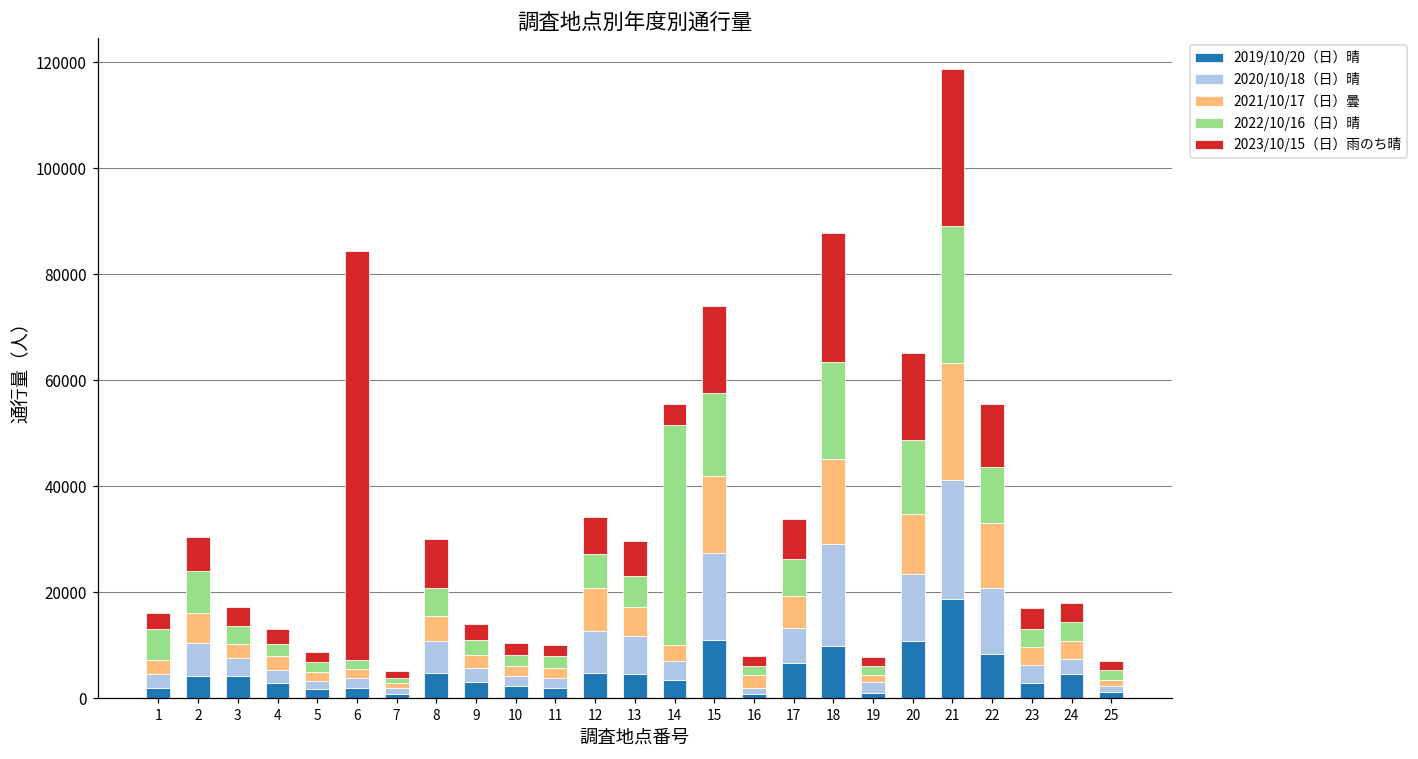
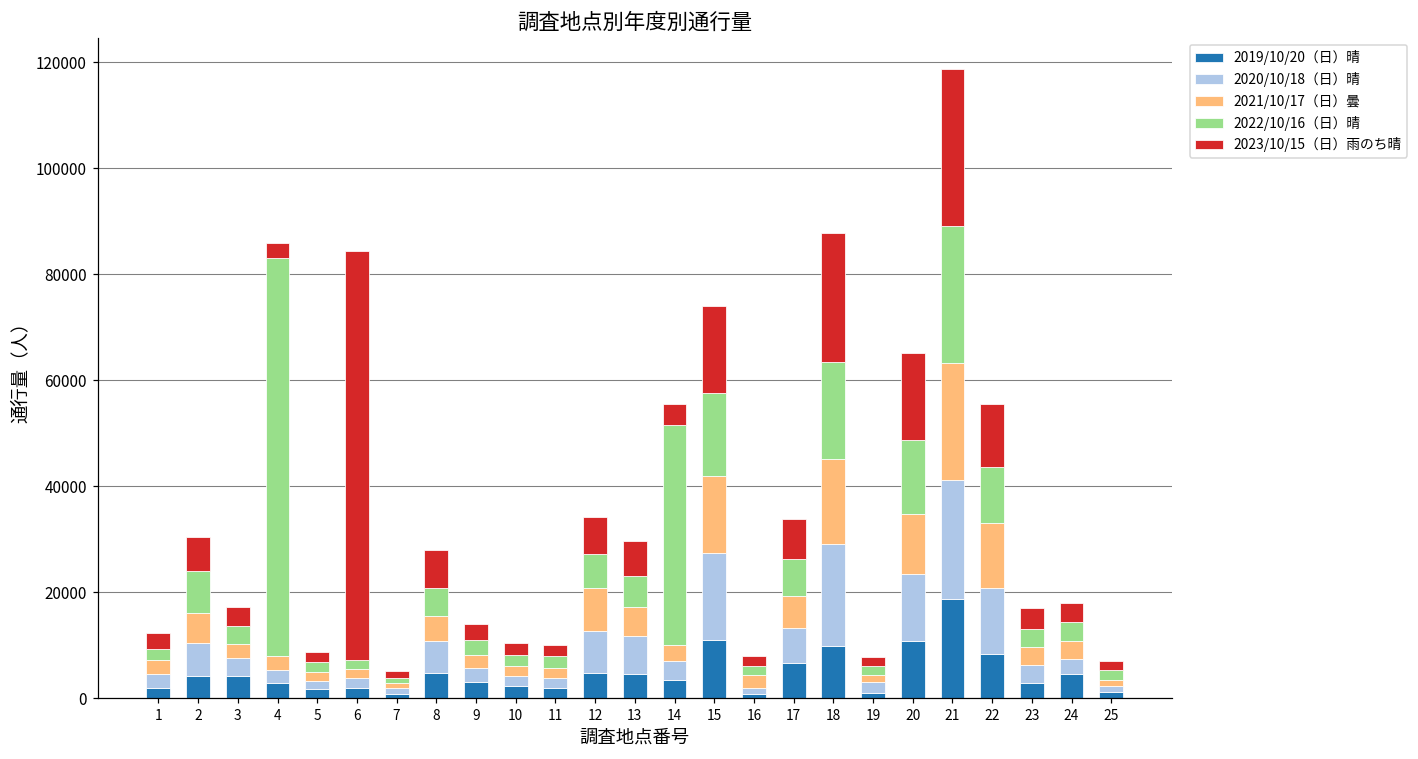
  {
    "2019/10/20（日）晴": {
      "1": 2000,
      "2": 4000,
      "3": 4000,
      "4": 3000,
      "5": 2000,
      "6": 2000,
      "7": 1000,
      "8": 5000,
      "9": 3000,
      "10": 2000,
      "11": 2000,
      "12": 5000,
      "13": 5000,
      "14": 3000,
      "15": 11000,
      "16": 1000,
      "17": 7000,
      "18": 10000,
      "19": 1000,
      "20": 11000,
      "21": 19000,
      "22": 8000,
      "23": 3000,
      "24": 4000,
      "25": 1000
    },
    "2020/10/18（日）晴": {
      "1": 3000,
      "2": 6000,
      "3": 3000,
      "4": 3000,
      "5": 2000,
      "6": 2000,
      "7": 1000,
      "8": 6000,
      "9": 3000,
      "10": 2000,
      "11": 2000,
      "12": 8000,
      "13": 7000,
      "14": 4000,
      "15": 16000,
      "16": 1000,
      "17": 7000,
      "18": 19000,
      "19": 2000,
      "20": 13000,
      "21": 22000,
      "22": 13000,
      "23": 3000,
      "24": 3000,
      "25": 1000
    },
    "2021/10/17（日）曇": {
      "1": 3000,
      "2": 6000,
      "3": 3000,
      "4": 2000,
      "5": 2000,
      "6": 2000,
      "7": 1000,
      "8": 5000,
      "9": 2000,
      "10": 2000,
      "11": 2000,
      "12": 8000,
      "13": 6000,
      "14": 3000,
      "15": 15000,
      "16": 2000,
      "17": 6000,
      "18": 16000,
      "19": 1000,
      "20": 11000,
      "21": 22000,
      "22": 12000,
      "23": 3000,
      "24": 3000,
      "25": 1000
    },
    "2022/10/16（日）晴": {
-     "1": 6000,
+     "1": 2000,
      "2": 8000,
      "3": 3000,
-     "4": 2000,
+     "4": 75000,
      "5": 2000,
      "6": 2000,
      "7": 1000,
      "8": 5000,
      "9": 3000,
      "10": 2000,
      "11": 2000,
      "12": 6000,
      "13": 6000,
      "14": 41000,
      "15": 16000,
      "16": 2000,
      "17": 7000,
      "18": 18000,
      "19": 2000,
      "20": 14000,
      "21": 26000,
      "22": 11000,
      "23": 3000,
      "24": 4000,
      "25": 2000
    },
    "2023/10/15（日）雨のち晴": {
      "1": 3000,
      "2": 7000,
      "3": 4000,
      "4": 3000,
      "5": 2000,
      "6": 77000,
      "7": 1000,
-     "8": 9000,
+     "8": 7000,
      "9": 3000,
      "10": 2000,
      "11": 2000,
      "12": 7000,
      "13": 7000,
      "14": 4000,
      "15": 16000,
      "16": 2000,
      "17": 7000,
      "18": 24000,
      "19": 2000,
      "20": 16000,
      "21": 30000,
      "22": 12000,
      "23": 4000,
      "24": 4000,
      "25": 2000
    }
  }
